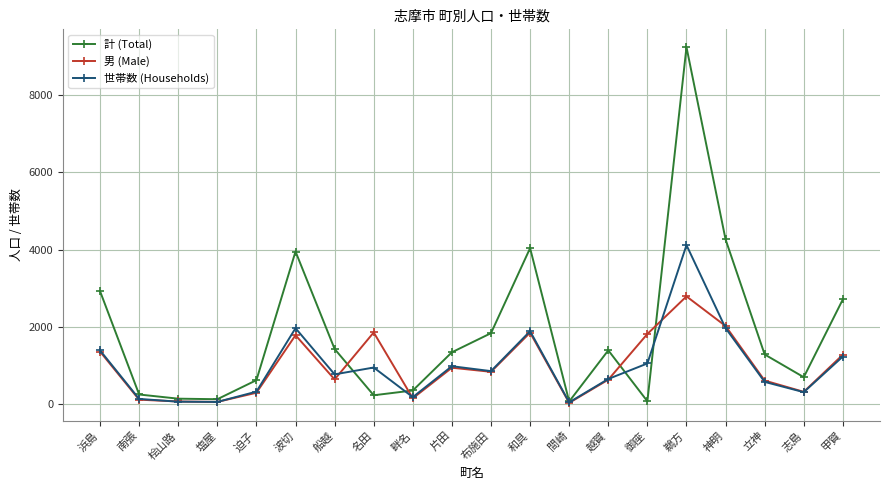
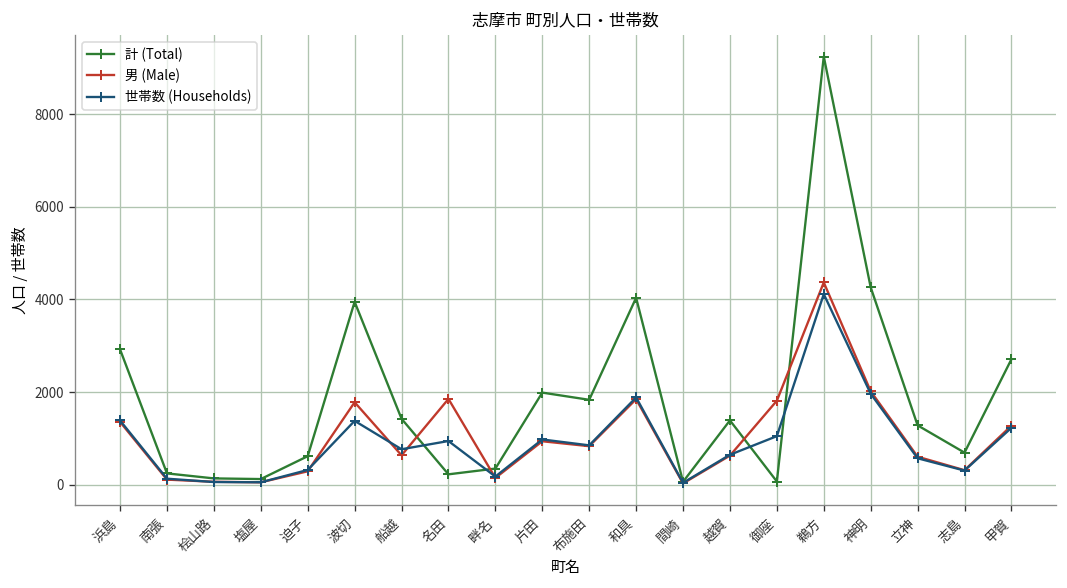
  {
    "計 (Total)": {
      "浜島": 2900,
      "南張": 300,
      "桧山路": 100,
      "塩屋": 100,
      "迫子": 600,
      "波切": 4000,
      "船越": 1400,
      "名田": 200,
      "畔名": 400,
-     "片田": 1300,
+     "片田": 2000,
      "布施田": 1800,
      "和具": 4000,
      "越賀": 1400,
      "御座": 100,
      "鵜方": 9200,
      "神明": 4300,
      "立神": 1300,
      "志島": 700,
      "甲賀": 2700
    },
    "男 (Male)": {
      "波切": 1800,
      "船越": 600,
      "名田": 1900,
      "御座": 1800,
-     "鵜方": 2800
+     "鵜方": 4400
    },
    "世帯数 (Households)": {
-     "波切": 2000,
+     "波切": 1400,
      "船越": 800,
      "名田": 900,
      "御座": 1100,
      "鵜方": 4100
    }
  }
